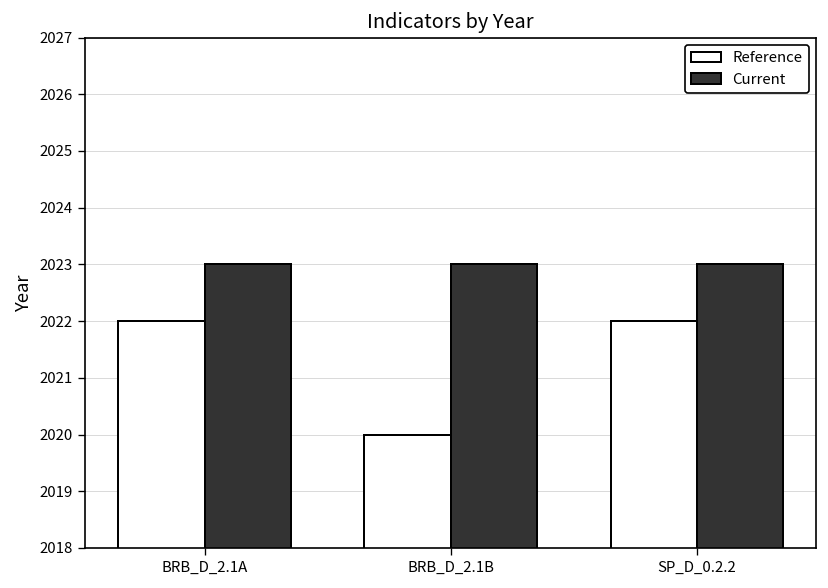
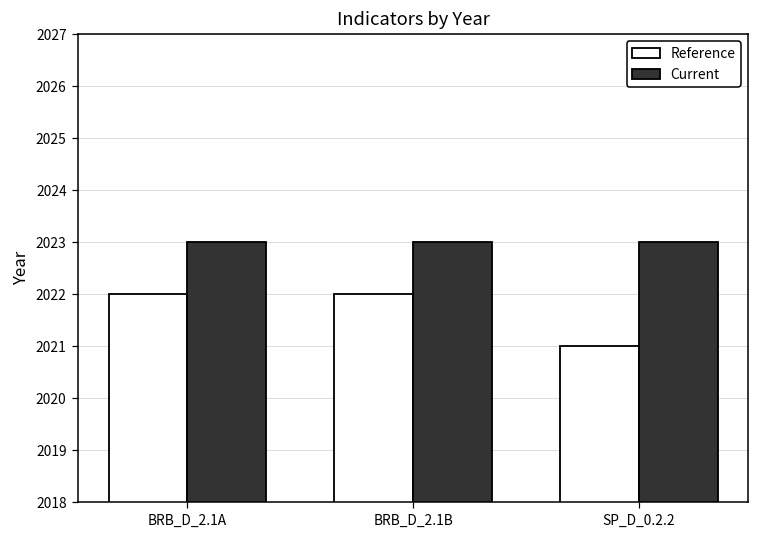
  {
    "Reference": {
      "BRB_D_2.1A": 2022,
-     "BRB_D_2.1B": 2020,
-     "SP_D_0.2.2": 2022
+     "BRB_D_2.1B": 2022,
+     "SP_D_0.2.2": 2021
    },
    "Current": {
      "BRB_D_2.1A": 2023,
      "BRB_D_2.1B": 2023,
      "SP_D_0.2.2": 2023
    }
  }
